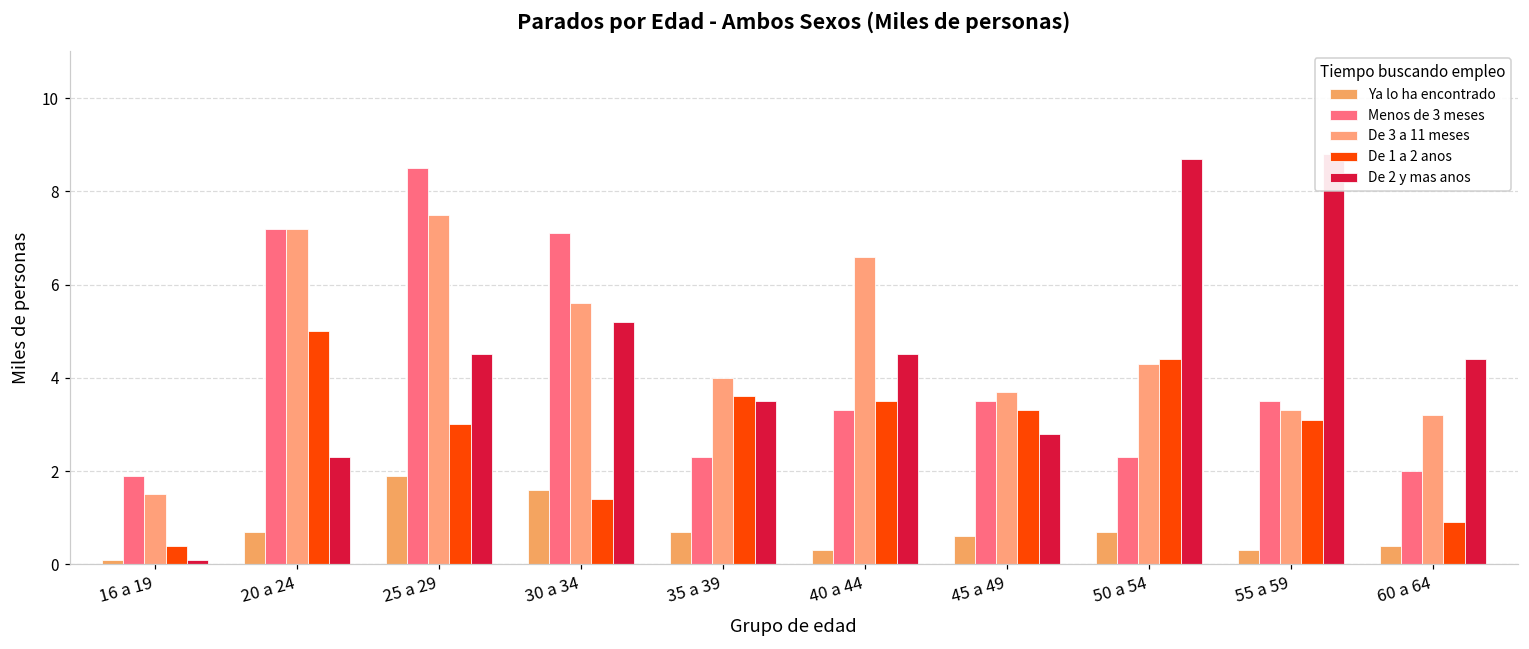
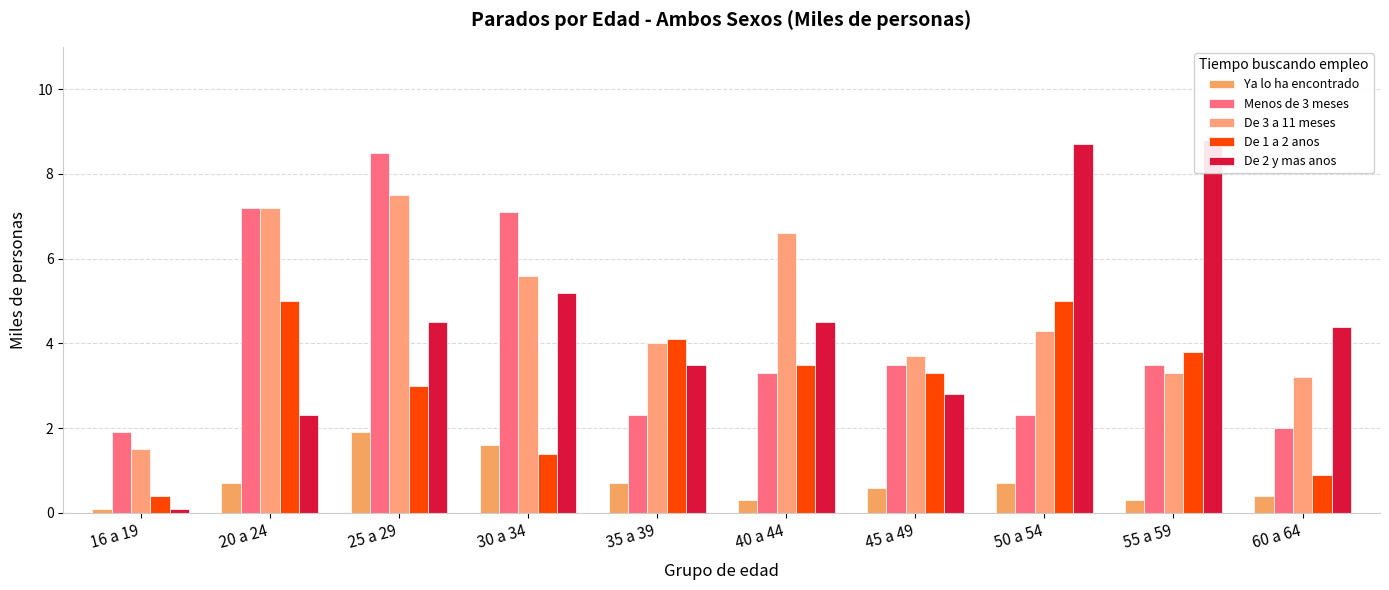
  {
    "De 1 a 2 anos": {
      "16 a 19": 0.4,
      "20 a 24": 5.0,
      "25 a 29": 3.0,
      "30 a 34": 1.4,
-     "35 a 39": 3.6,
+     "35 a 39": 4.1,
      "40 a 44": 3.5,
      "45 a 49": 3.3,
-     "50 a 54": 4.4,
-     "55 a 59": 3.1,
+     "50 a 54": 5.0,
+     "55 a 59": 3.8,
      "60 a 64": 0.9
    },
    "De 2 y mas anos": {
      "16 a 19": 0.1,
      "20 a 24": 2.3,
      "25 a 29": 4.5,
      "30 a 34": 5.2,
      "35 a 39": 3.5,
      "40 a 44": 4.5,
      "45 a 49": 2.8,
      "50 a 54": 8.7,
      "60 a 64": 4.4
    }
  }
